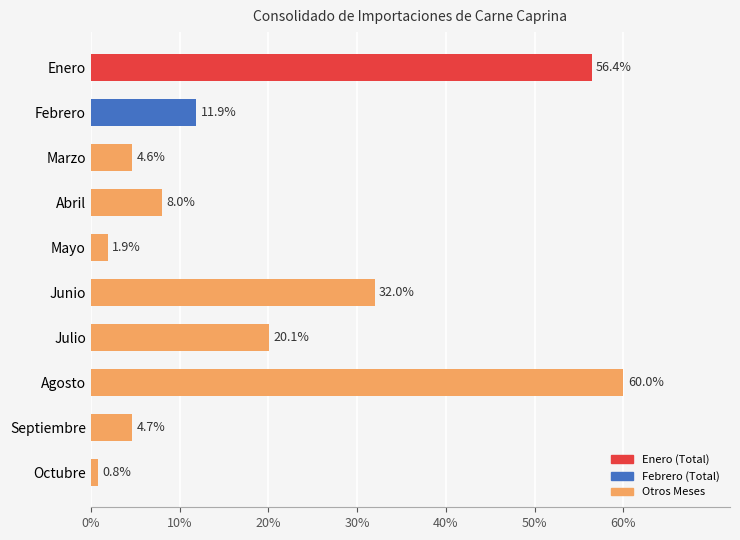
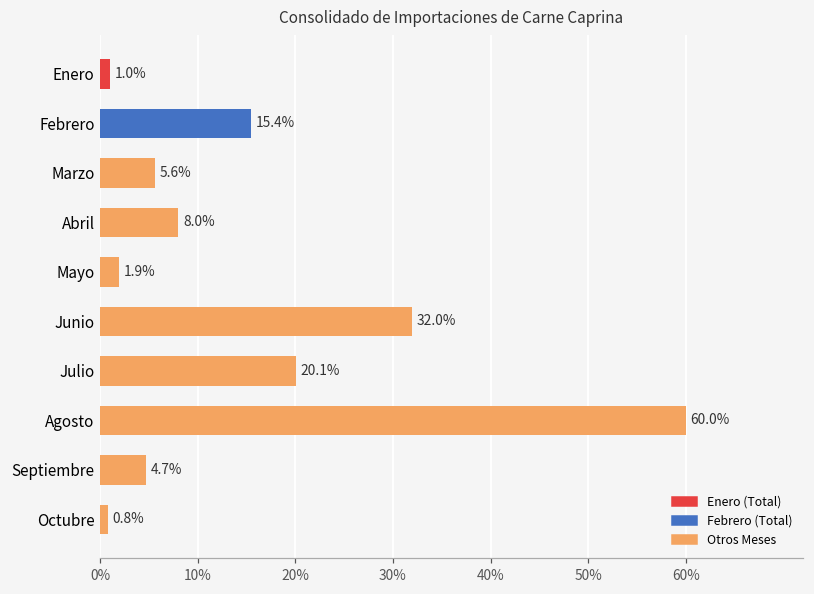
  {
-   "Enero": "56.4%",
-   "Febrero": "11.9%",
-   "Marzo": "4.6%",
+   "Enero": "1.0%",
+   "Febrero": "15.4%",
+   "Marzo": "5.6%",
    "Abril": "8.0%",
    "Mayo": "1.9%",
    "Junio": "32.0%",
    "Julio": "20.1%",
    "Agosto": "60.0%",
    "Septiembre": "4.7%",
    "Octubre": "0.8%"
  }
